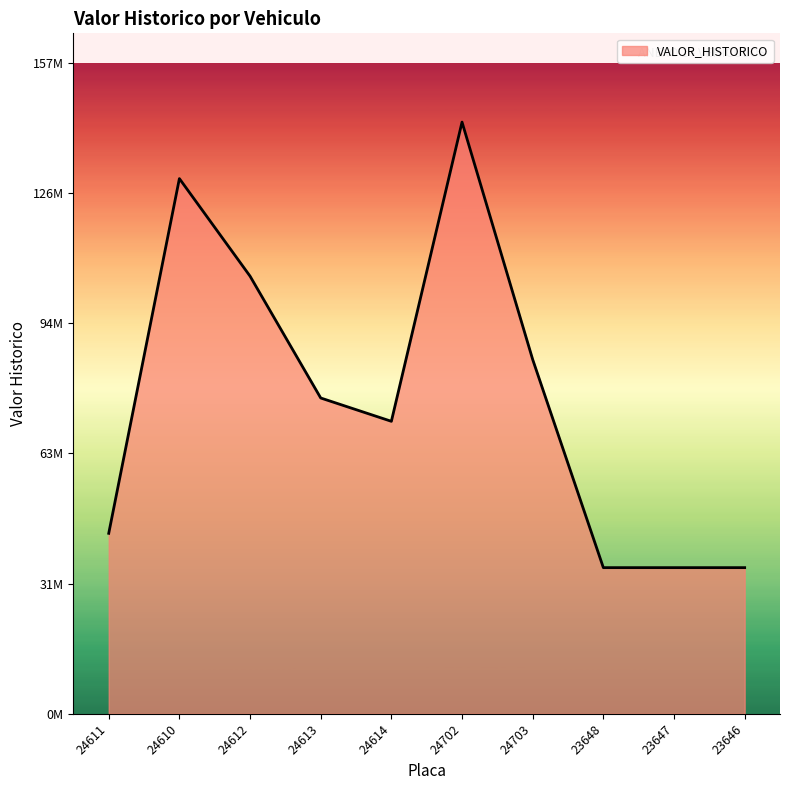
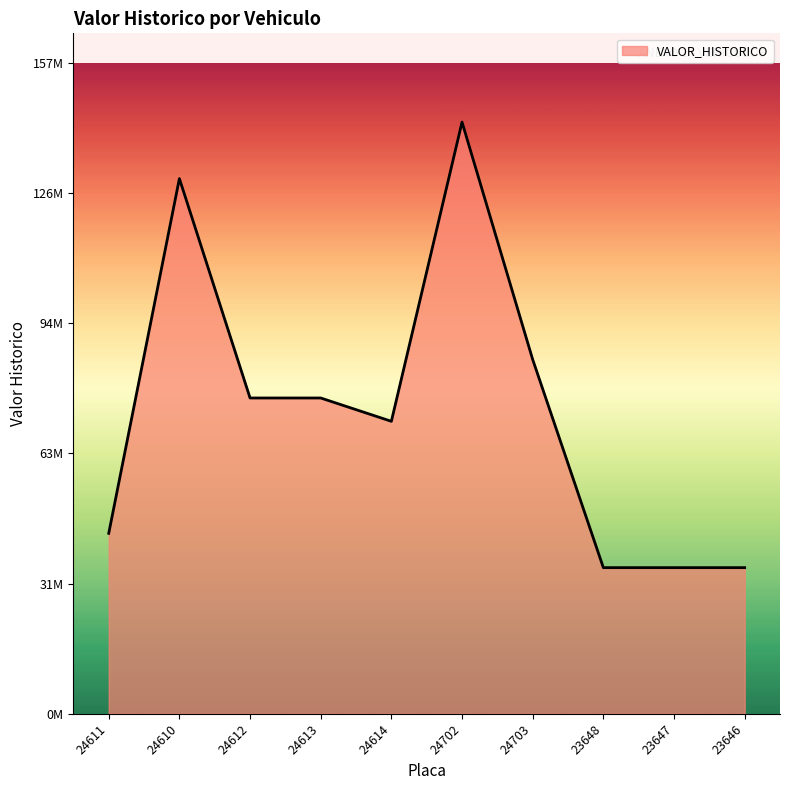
  {
    "24611": 44000000,
    "24610": 130000000,
-   "24612": 106000000,
+   "24612": 77000000,
    "24613": 77000000,
    "24614": 71000000,
    "24702": 143000000,
    "24703": 86000000,
    "23648": 35000000,
    "23647": 35000000,
    "23646": 35000000
  }
